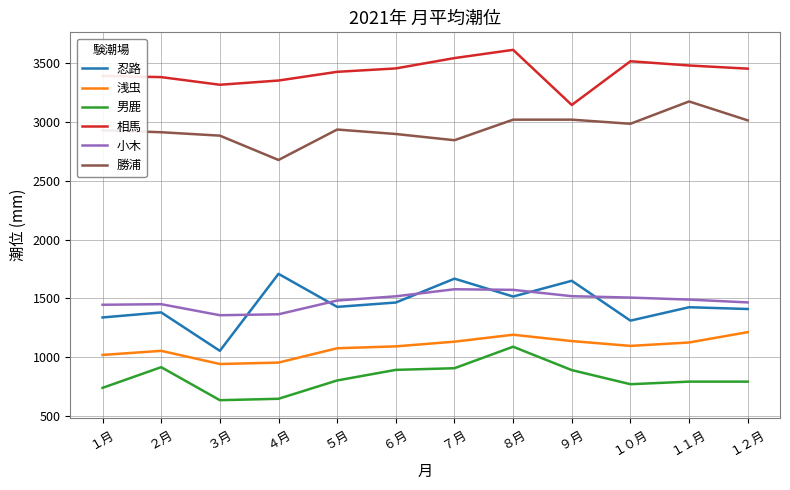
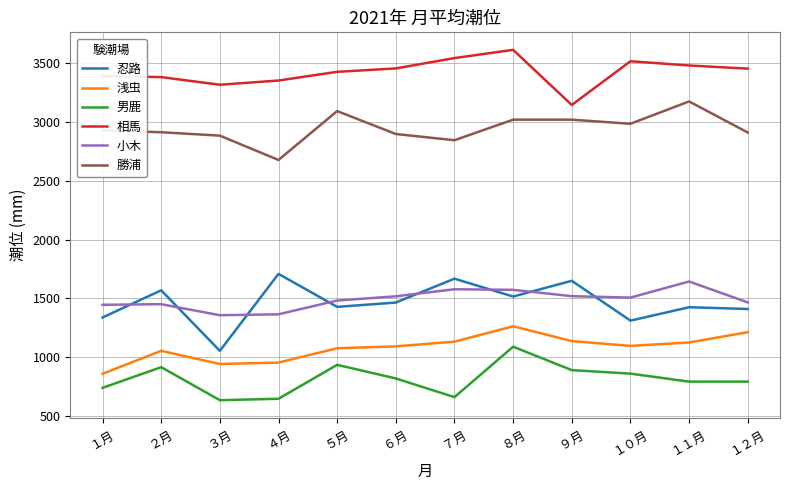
  {
    "忍路": {
      "１月": 1340,
-     "２月": 1380,
+     "２月": 1570,
      "３月": 1050,
      "４月": 1710,
      "５月": 1430,
      "６月": 1470,
      "７月": 1670,
      "８月": 1520,
      "９月": 1650,
      "１０月": 1310,
      "１１月": 1430,
      "１２月": 1410
    },
    "浅虫": {
-     "１月": 1020,
+     "１月": 860,
      "２月": 1050,
      "３月": 940,
      "４月": 950,
      "５月": 1080,
      "６月": 1090,
      "７月": 1130,
-     "８月": 1190,
+     "８月": 1260,
      "９月": 1140,
      "１０月": 1100,
      "１１月": 1130,
      "１２月": 1210
    },
    "男鹿": {
      "１月": 740,
      "２月": 920,
      "３月": 630,
      "４月": 650,
-     "５月": 800,
-     "６月": 890,
-     "７月": 910,
+     "５月": 940,
+     "６月": 820,
+     "７月": 660,
      "８月": 1090,
      "９月": 890,
-     "１０月": 770,
+     "１０月": 860,
      "１１月": 790,
      "１２月": 790
    },
    "相馬": {
      "２月": 3380,
      "３月": 3320,
      "４月": 3350,
      "５月": 3430,
      "６月": 3460,
      "７月": 3550,
      "８月": 3620,
      "９月": 3150,
      "１０月": 3520,
      "１１月": 3480,
      "１２月": 3460
    },
    "小木": {
      "１月": 1450,
      "２月": 1450,
      "３月": 1360,
      "４月": 1370,
      "５月": 1480,
      "６月": 1520,
      "７月": 1580,
      "８月": 1570,
      "９月": 1520,
      "１０月": 1510,
-     "１１月": 1490,
+     "１１月": 1640,
      "１２月": 1470
    },
    "勝浦": {
      "２月": 2910,
      "３月": 2890,
      "４月": 2680,
-     "５月": 2940,
+     "５月": 3090,
      "６月": 2900,
      "７月": 2850,
      "８月": 3020,
      "９月": 3020,
      "１０月": 2990,
      "１１月": 3180,
-     "１２月": 3020
+     "１２月": 2910
    }
  }
